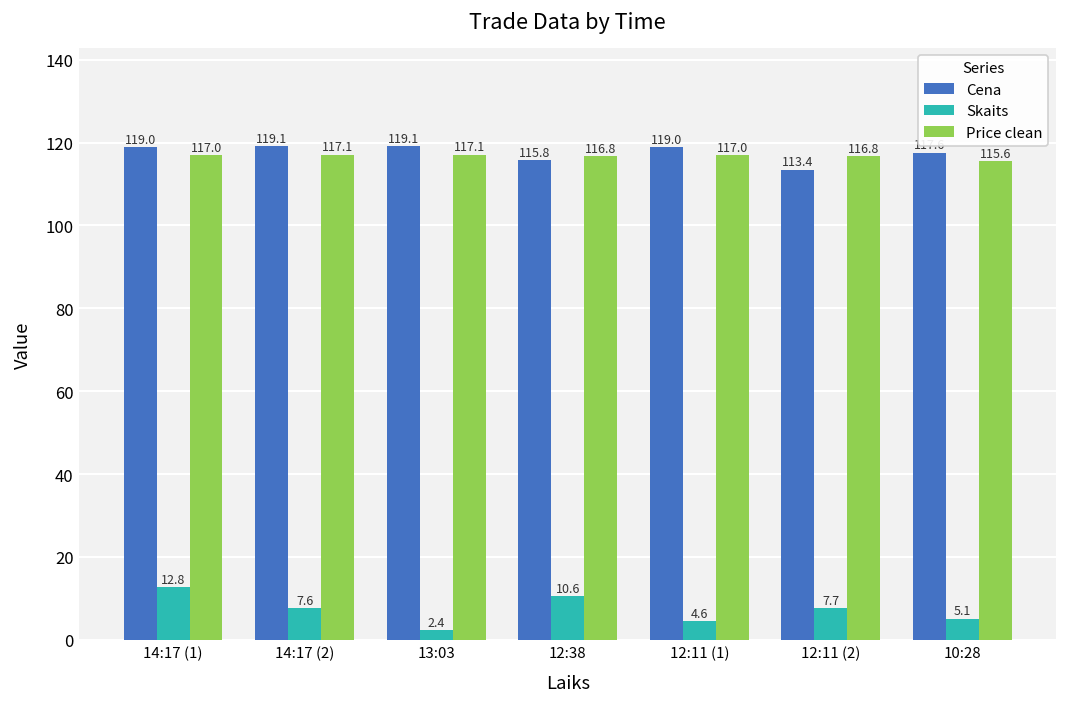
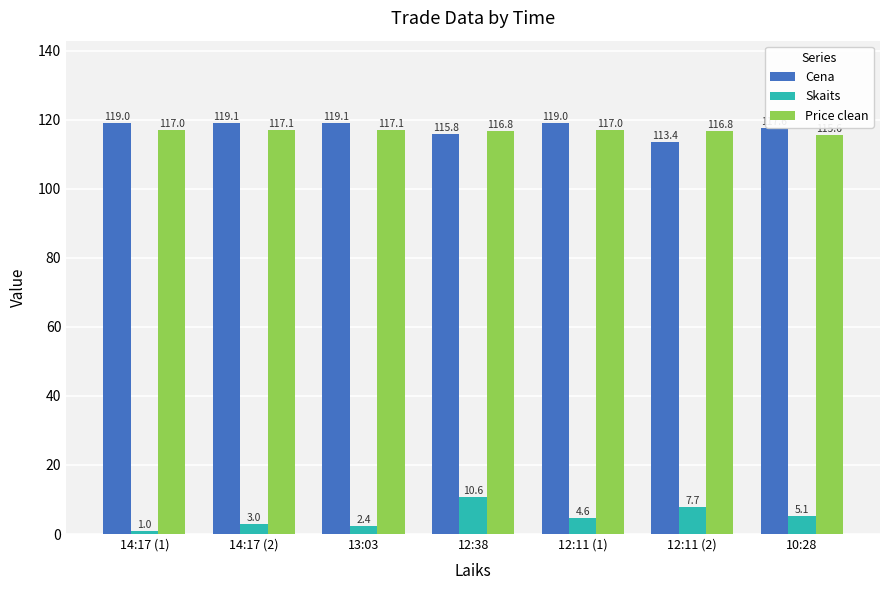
  {
    "Cena": {
      "14:17 (1)": 119.0,
      "14:17 (2)": 119.1,
      "13:03": 119.1,
      "12:38": 115.8,
      "12:11 (1)": 119.0,
      "12:11 (2)": 113.4
    },
    "Skaits": {
-     "14:17 (1)": 12.8,
-     "14:17 (2)": 7.6,
+     "14:17 (1)": 1.0,
+     "14:17 (2)": 3.0,
      "13:03": 2.4,
      "12:38": 10.6,
      "12:11 (1)": 4.6,
      "12:11 (2)": 7.7,
      "10:28": 5.1
    },
    "Price clean": {
      "14:17 (1)": 117.0,
      "14:17 (2)": 117.1,
      "13:03": 117.1,
      "12:38": 116.8,
      "12:11 (1)": 117.0,
      "12:11 (2)": 116.8
    }
  }
